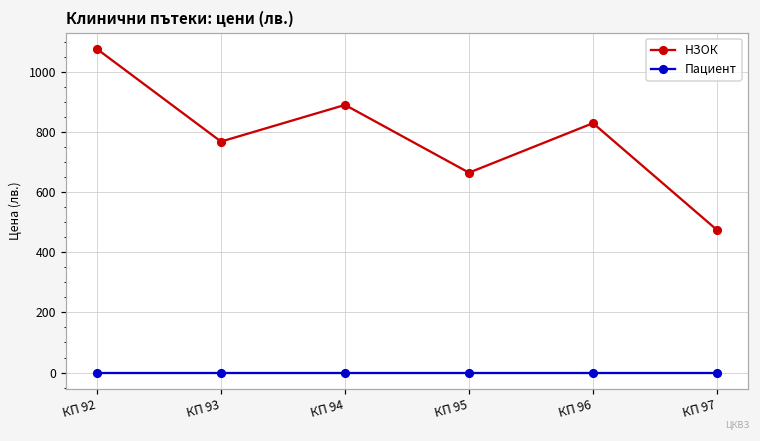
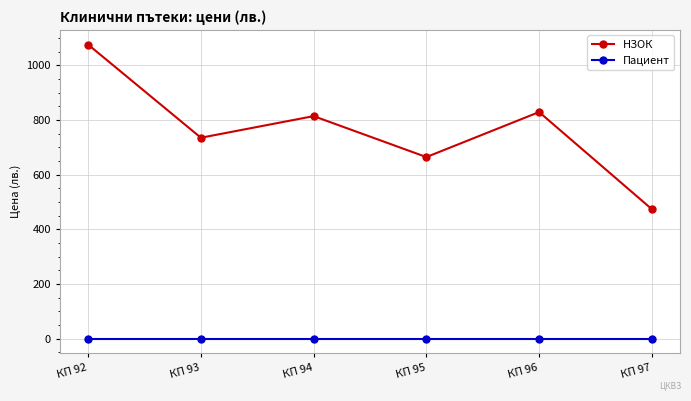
  {
    "НЗОК": {
      "КП 92": 1080,
-     "КП 93": 770,
-     "КП 94": 890,
+     "КП 93": 740,
+     "КП 94": 810,
      "КП 95": 660,
      "КП 96": 830,
      "КП 97": 470
    },
    "Пациент": {
      "КП 92": 0,
      "КП 93": 0,
      "КП 94": 0,
      "КП 95": 0,
      "КП 96": 0,
      "КП 97": 0
    }
  }
